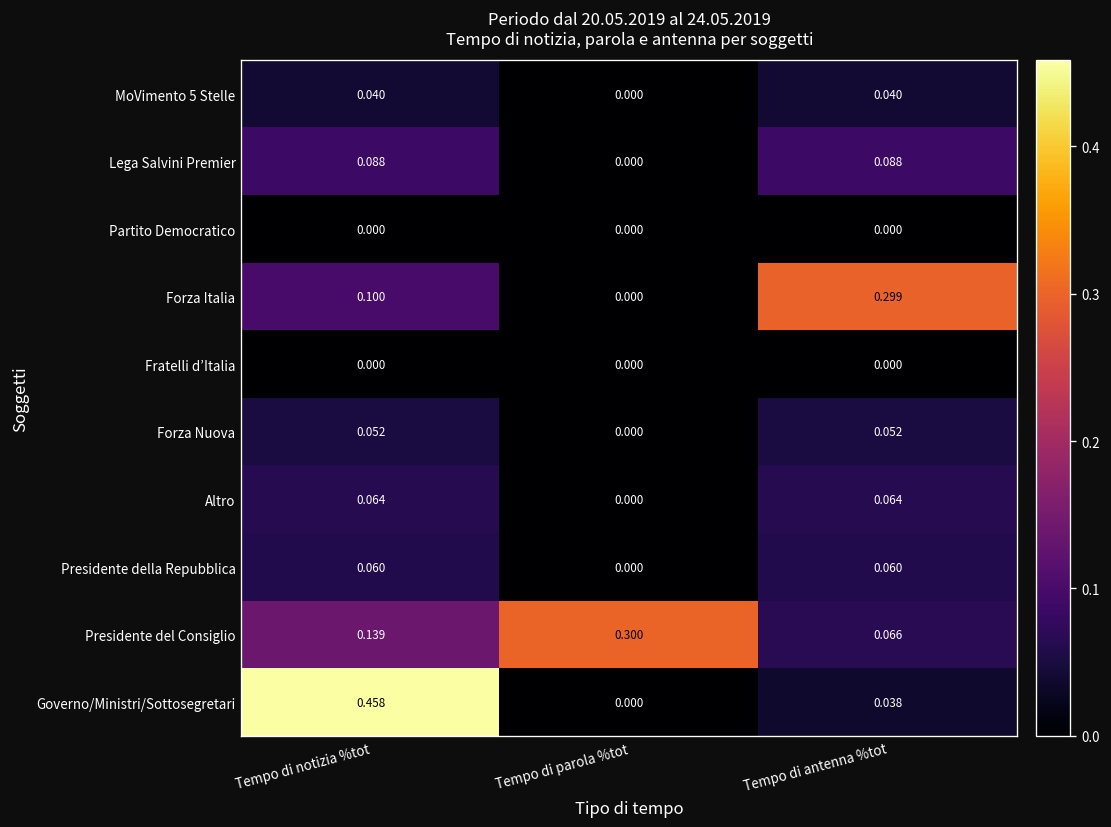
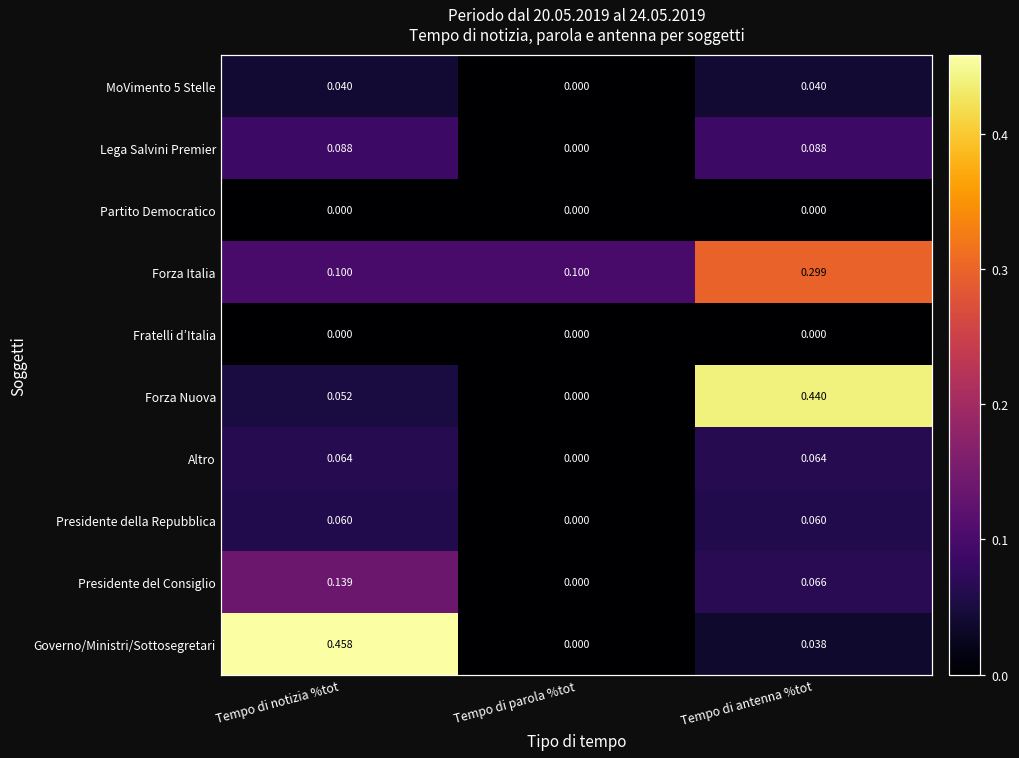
  {
    "MoVimento 5 Stelle": {
      "Tempo di notizia %tot": 0.040,
      "Tempo di parola %tot": 0.000,
      "Tempo di antenna %tot": 0.040
    },
    "Lega Salvini Premier": {
      "Tempo di notizia %tot": 0.088,
      "Tempo di parola %tot": 0.000,
      "Tempo di antenna %tot": 0.088
    },
    "Partito Democratico": {
      "Tempo di notizia %tot": 0.000,
      "Tempo di parola %tot": 0.000,
      "Tempo di antenna %tot": 0.000
    },
    "Forza Italia": {
      "Tempo di notizia %tot": 0.100,
-     "Tempo di parola %tot": 0.000,
+     "Tempo di parola %tot": 0.100,
      "Tempo di antenna %tot": 0.299
    },
    "Fratelli d’Italia": {
      "Tempo di notizia %tot": 0.000,
      "Tempo di parola %tot": 0.000,
      "Tempo di antenna %tot": 0.000
    },
    "Forza Nuova": {
      "Tempo di notizia %tot": 0.052,
      "Tempo di parola %tot": 0.000,
-     "Tempo di antenna %tot": 0.052
+     "Tempo di antenna %tot": 0.440
    },
    "Altro": {
      "Tempo di notizia %tot": 0.064,
      "Tempo di parola %tot": 0.000,
      "Tempo di antenna %tot": 0.064
    },
    "Presidente della Repubblica": {
      "Tempo di notizia %tot": 0.060,
      "Tempo di parola %tot": 0.000,
      "Tempo di antenna %tot": 0.060
    },
    "Presidente del Consiglio": {
      "Tempo di notizia %tot": 0.139,
-     "Tempo di parola %tot": 0.300,
+     "Tempo di parola %tot": 0.000,
      "Tempo di antenna %tot": 0.066
    },
    "Governo/Ministri/Sottosegretari": {
      "Tempo di notizia %tot": 0.458,
      "Tempo di parola %tot": 0.000,
      "Tempo di antenna %tot": 0.038
    }
  }
